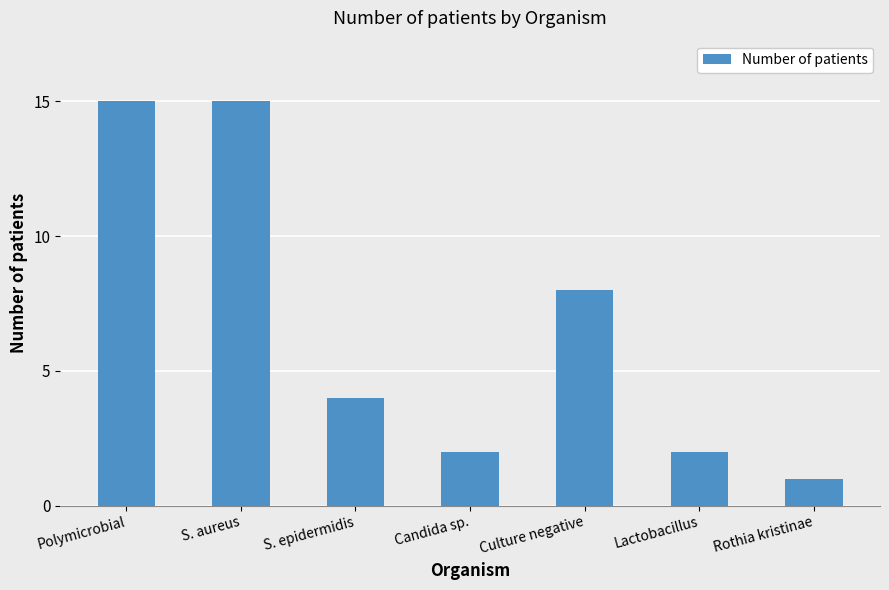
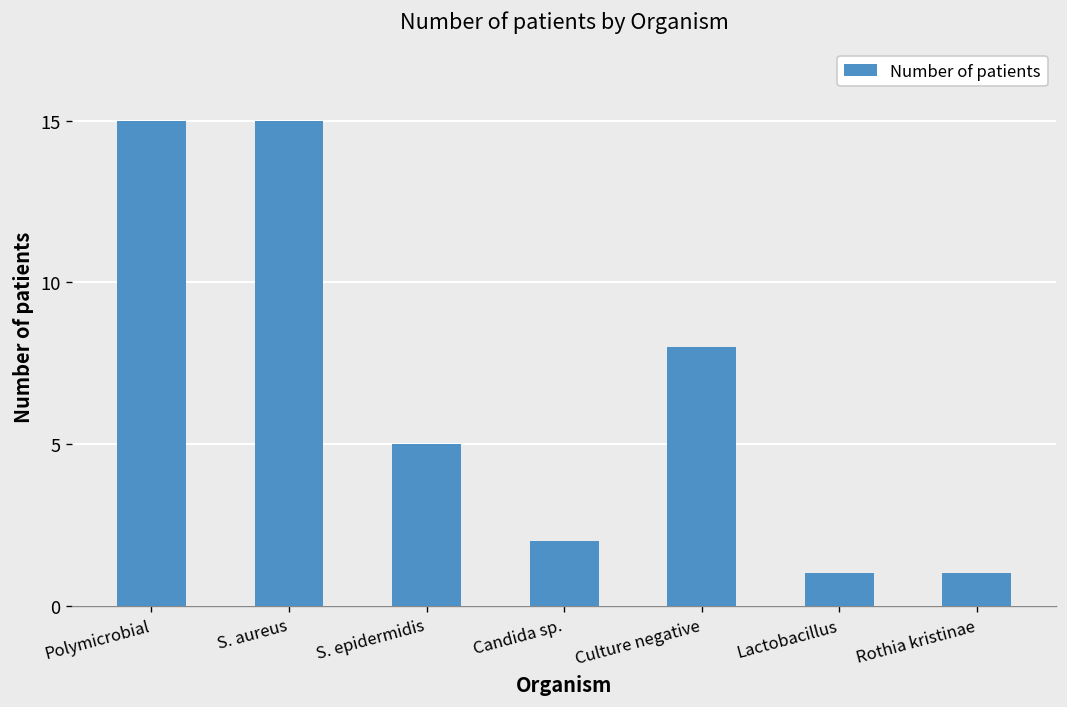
  {
    "Polymicrobial": 15,
    "S. aureus": 15,
-   "S. epidermidis": 4,
+   "S. epidermidis": 5,
    "Candida sp.": 2,
    "Culture negative": 8,
-   "Lactobacillus": 2,
+   "Lactobacillus": 1,
    "Rothia kristinae": 1
  }
